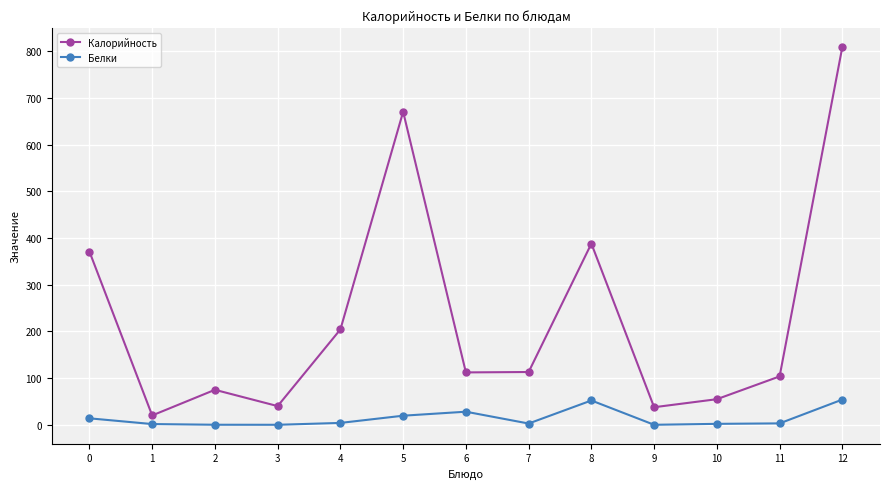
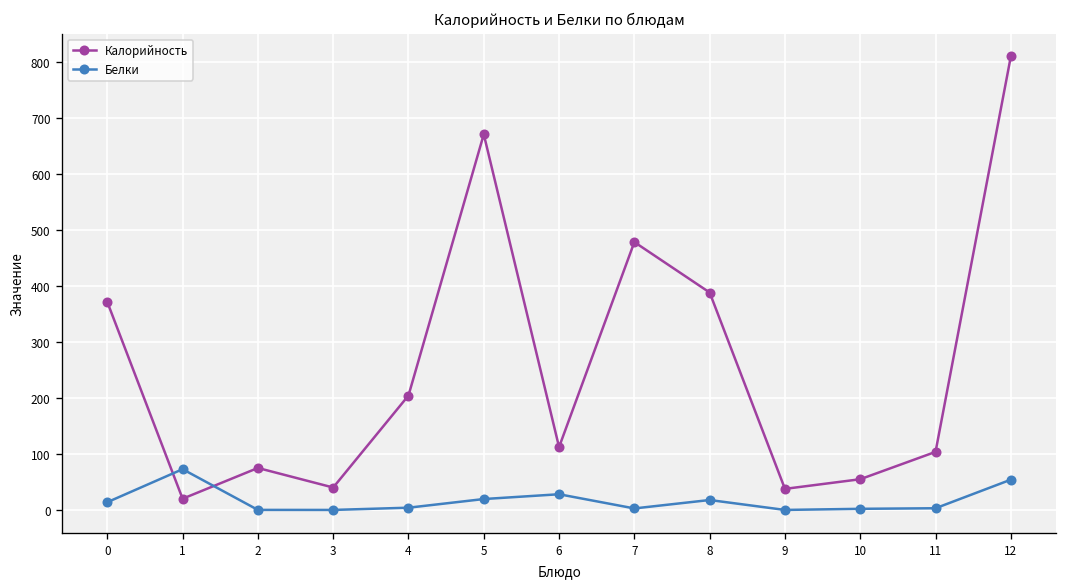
  {
    "Калорийность": {
      "0": 370,
      "1": 20,
      "2": 70,
      "3": 40,
      "4": 200,
      "5": 670,
      "6": 110,
-     "7": 110,
+     "7": 480,
      "8": 390,
      "9": 40,
      "10": 50,
      "11": 100,
      "12": 810
    },
    "Белки": {
      "0": 10,
-     "1": 0,
+     "1": 70,
      "2": 0,
      "3": 0,
      "4": 0,
      "5": 20,
      "6": 30,
      "7": 0,
-     "8": 50,
+     "8": 20,
      "9": 0,
      "10": 0,
      "11": 0,
      "12": 50
    }
  }
